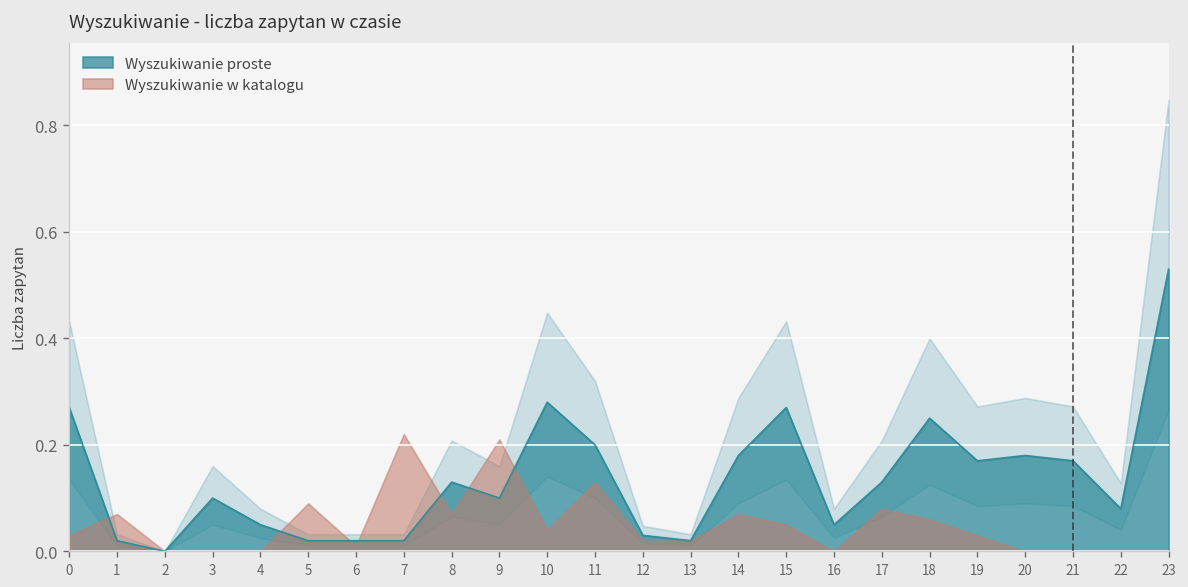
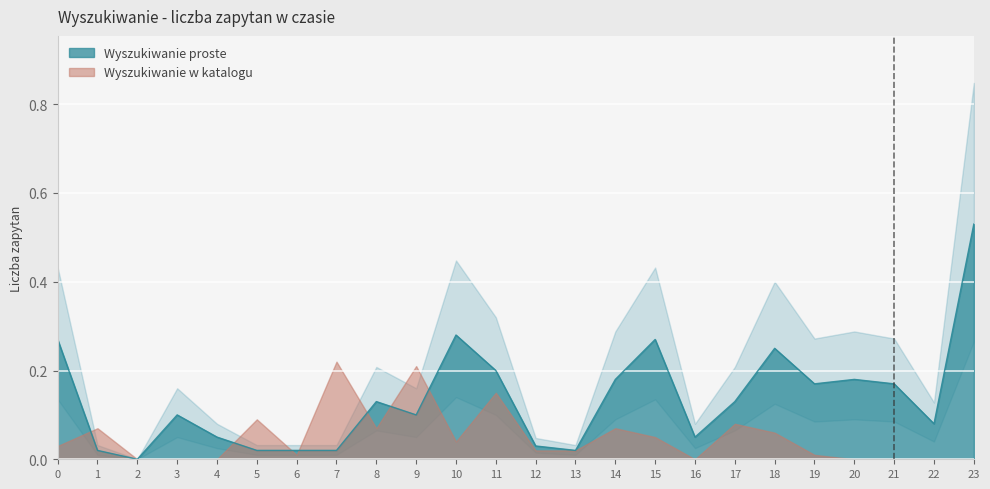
  {
    "Wyszukiwanie w katalogu": {
      "0": 0.03,
      "1": 0.07,
      "3": 0.00,
      "4": 0.00,
      "5": 0.09,
      "6": 0.01,
      "7": 0.22,
      "8": 0.07,
      "9": 0.21,
      "10": 0.04,
-     "11": 0.13,
+     "11": 0.15,
      "12": 0.02,
      "14": 0.07,
      "15": 0.05,
      "16": 0.00,
      "17": 0.08,
      "18": 0.06,
-     "19": 0.03,
+     "19": 0.01,
      "20": 0.00,
      "21": 0.00,
      "22": 0.00,
      "23": 0.00
    }
  }
